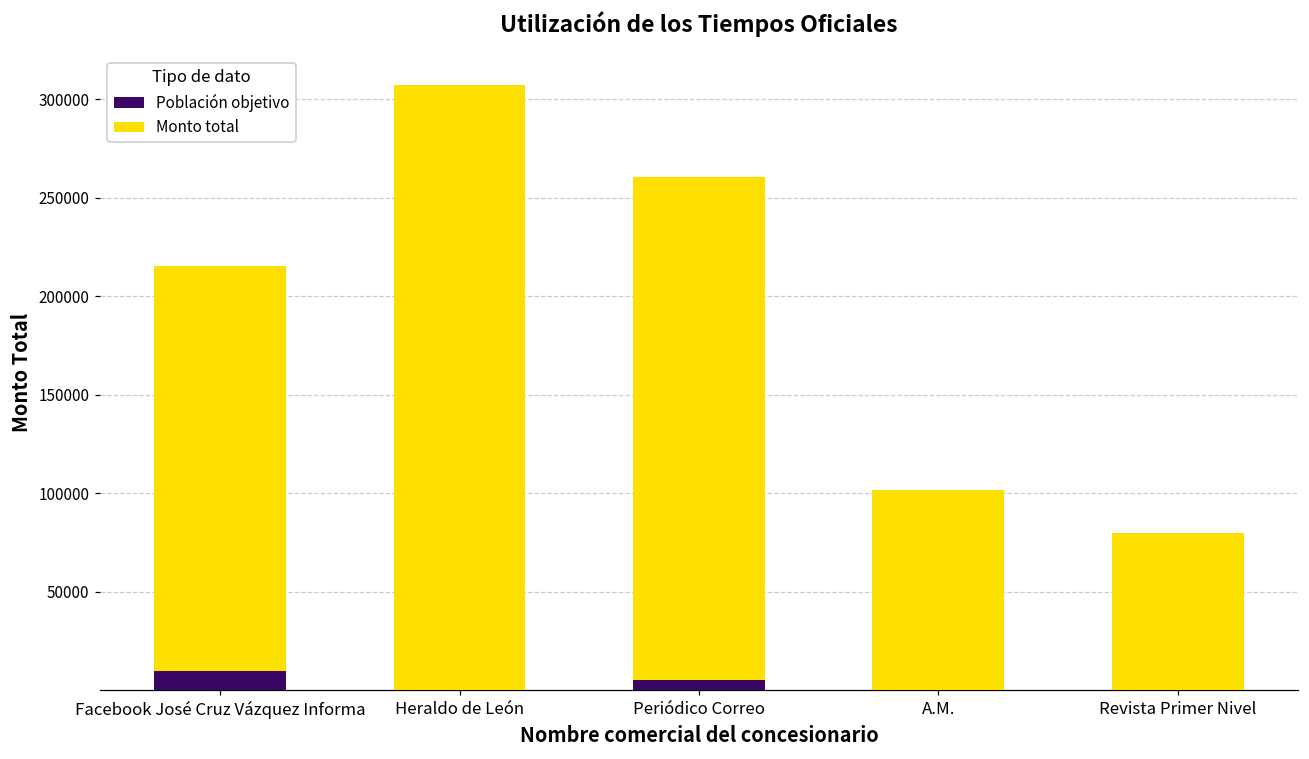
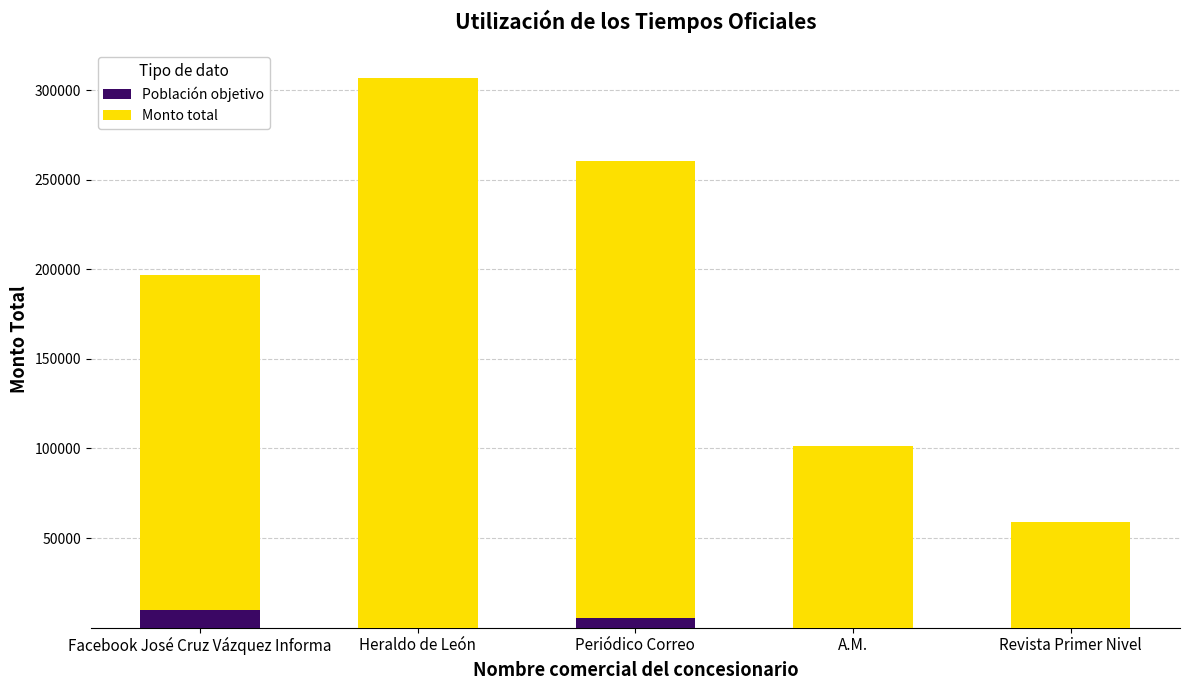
  {
    "Población objetivo": {
      "Facebook José Cruz Vázquez Informa": 10000,
      "Periódico Correo": 5000
    },
    "Monto total": {
-     "Facebook José Cruz Vázquez Informa": 205000,
+     "Facebook José Cruz Vázquez Informa": 187000,
      "Heraldo de León": 307000,
      "Periódico Correo": 255000,
      "A.M.": 102000,
-     "Revista Primer Nivel": 80000
+     "Revista Primer Nivel": 59000
    }
  }
